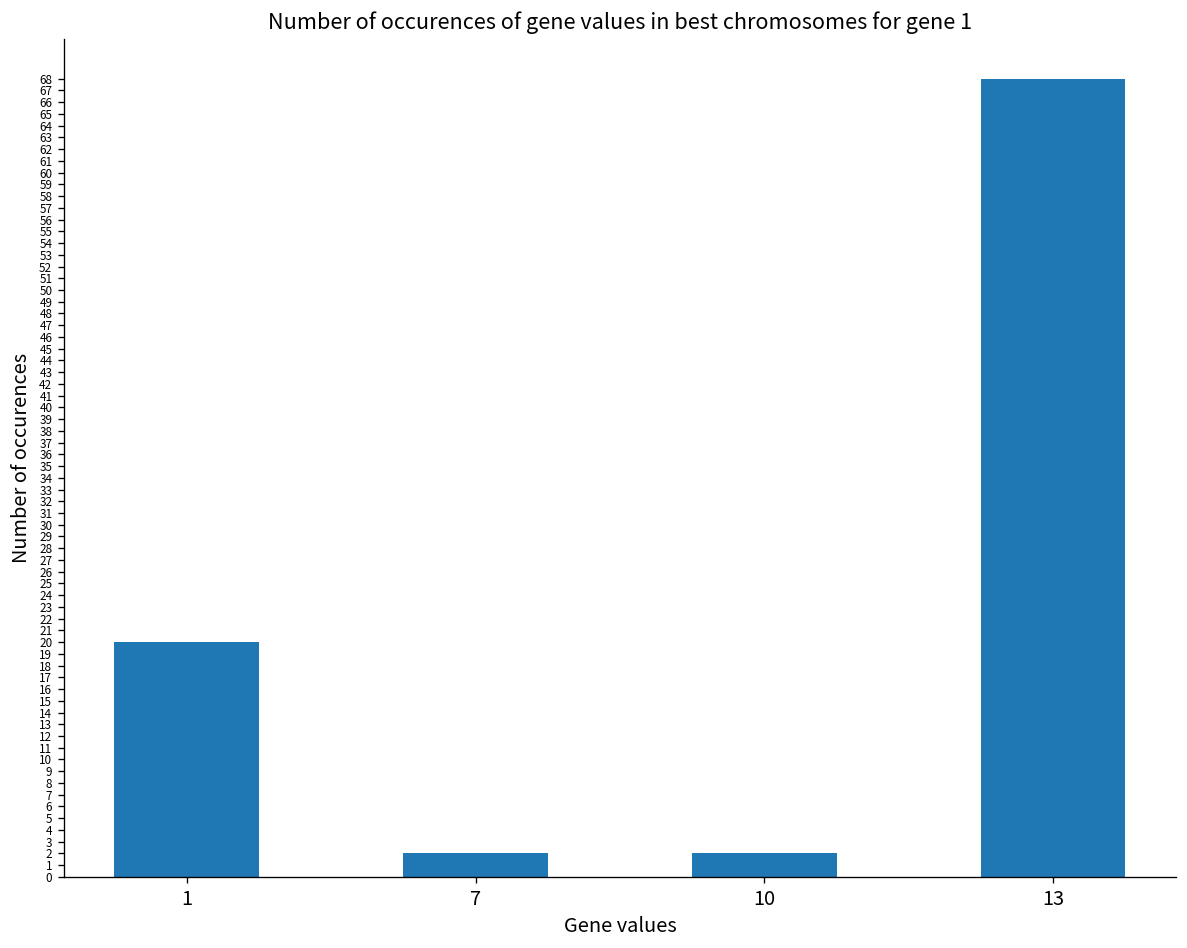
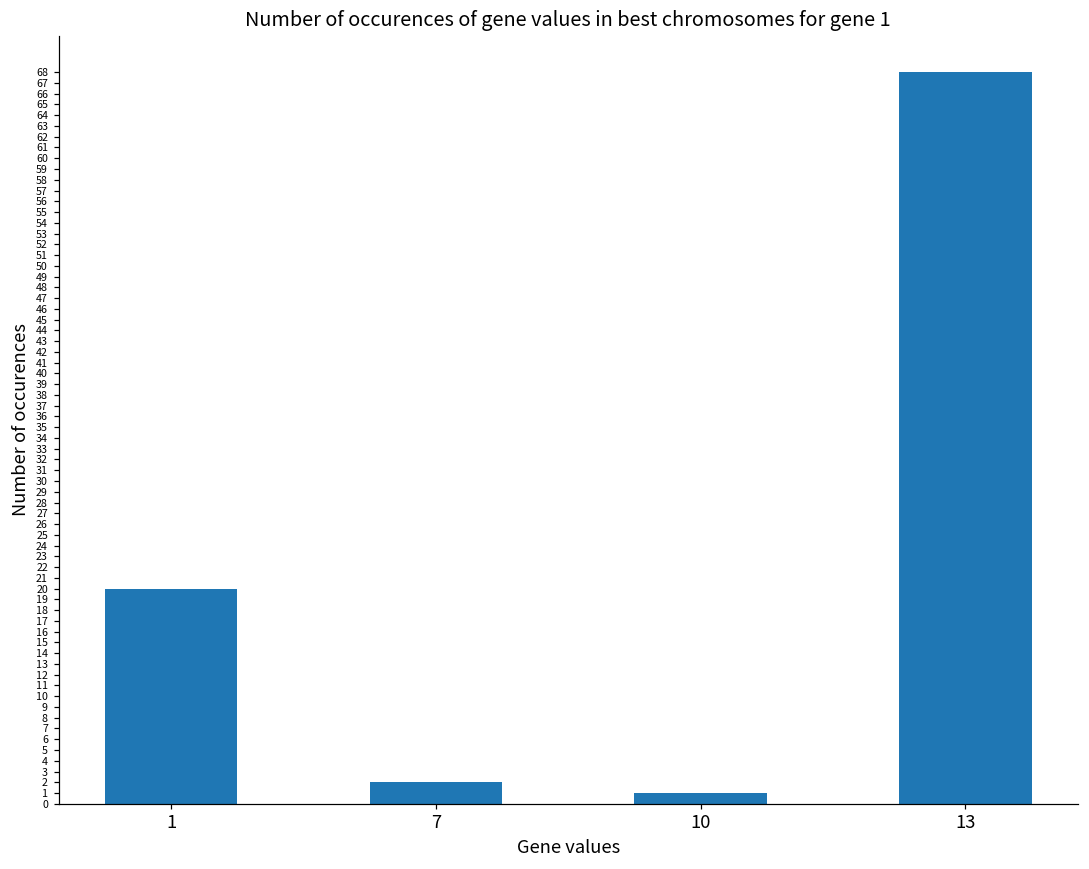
  {
    "1": 20,
    "7": 2,
-   "10": 2,
+   "10": 1,
    "13": 68
  }
